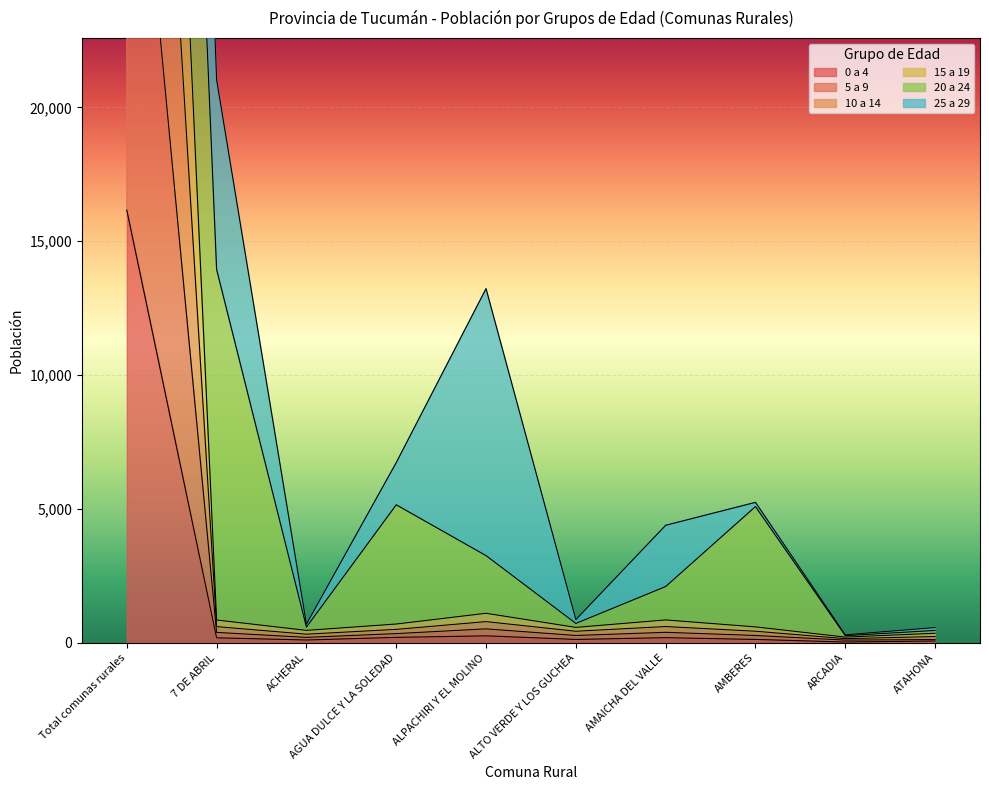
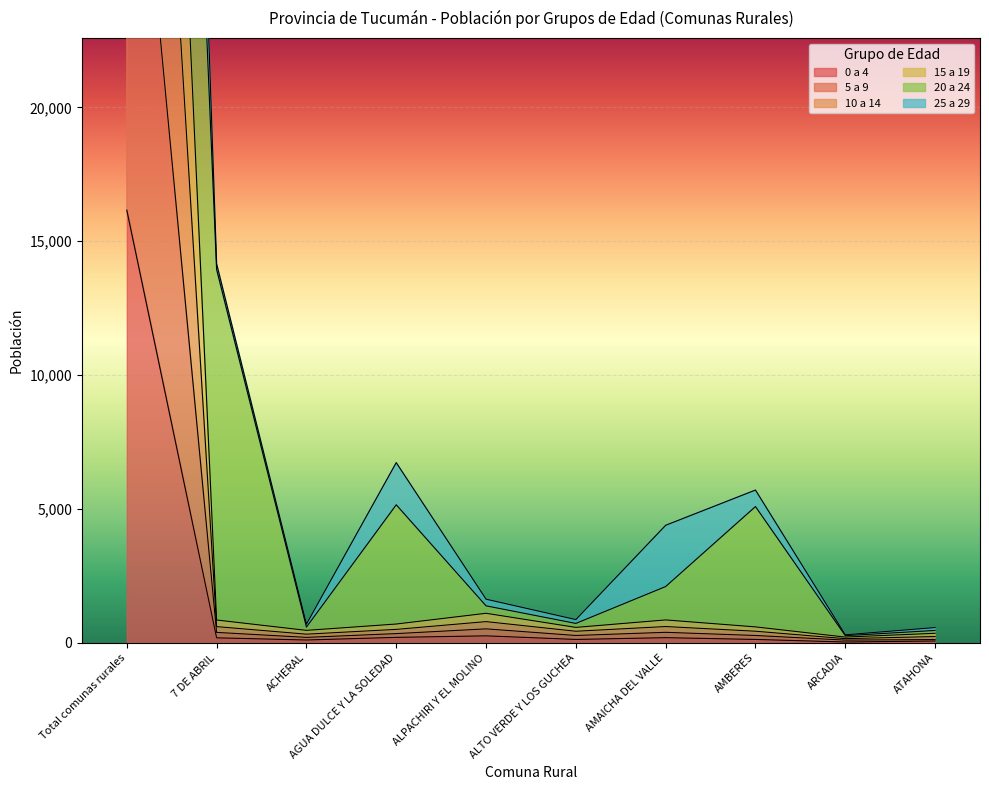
  {
    "20 a 24": {
      "7 DE ABRIL": "13,100",
      "ACHERAL": "100",
      "AGUA DULCE Y LA SOLEDAD": "4,500",
-     "ALPACHIRI Y EL MOLINO": "2,200",
+     "ALPACHIRI Y EL MOLINO": "300",
      "ALTO VERDE Y LOS GUCHEA": "100",
      "AMAICHA DEL VALLE": "1,200",
      "AMBERES": "4,500",
      "ATAHONA": "100"
    },
    "25 a 29": {
-     "7 DE ABRIL": "7,100",
+     "7 DE ABRIL": "200",
      "ACHERAL": "100",
      "AGUA DULCE Y LA SOLEDAD": "1,600",
-     "ALPACHIRI Y EL MOLINO": "10,000",
+     "ALPACHIRI Y EL MOLINO": "200",
      "ALTO VERDE Y LOS GUCHEA": "100",
      "AMAICHA DEL VALLE": "2,300",
-     "AMBERES": "200",
+     "AMBERES": "600",
      "ATAHONA": "100"
    }
  }
